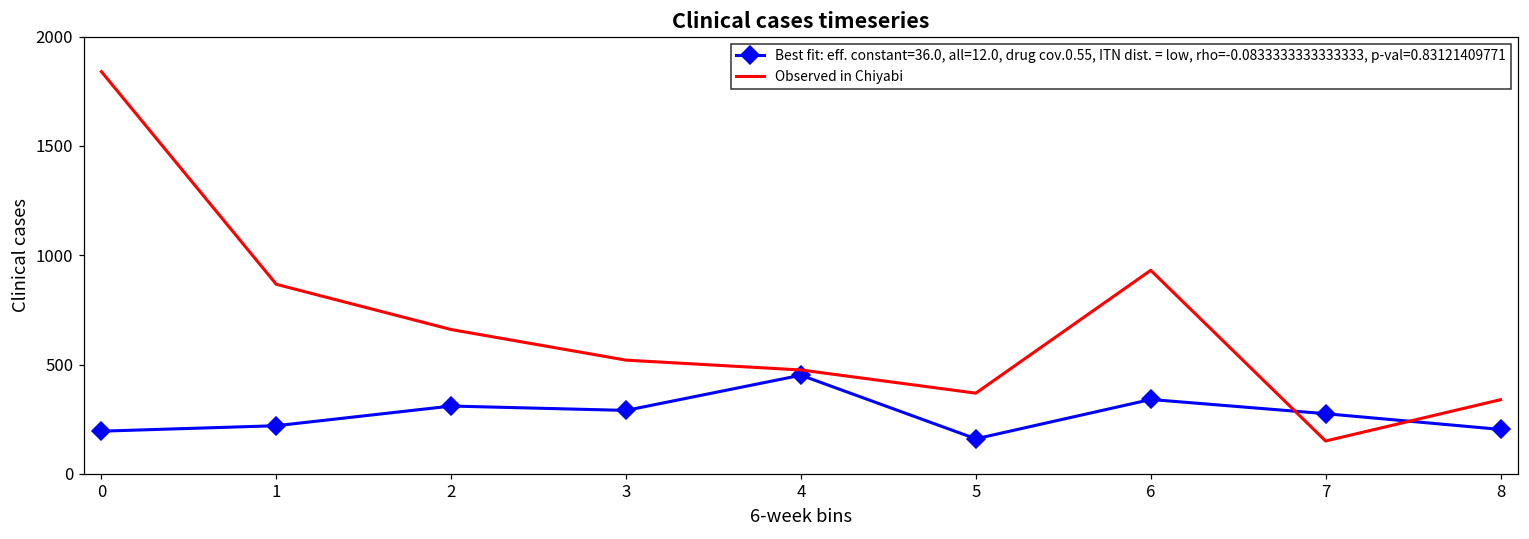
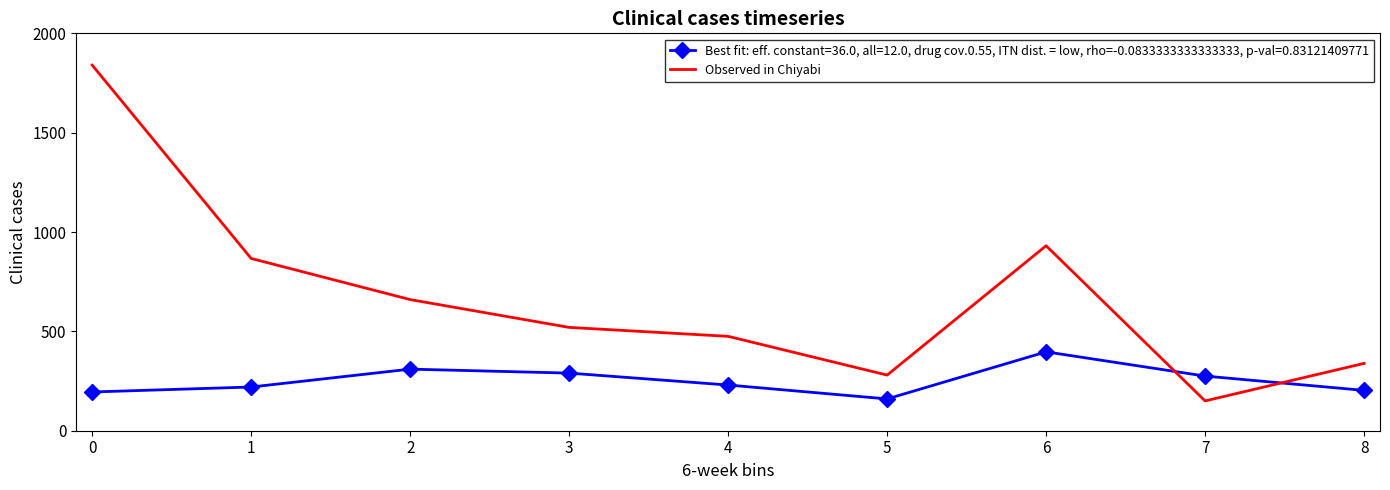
  {
    "Best fit: eff. constant=36.0, all=12.0, drug cov.0.55, ITN dist. = low, rho=-0.0833333333333333, p-val=0.83121409771": {
      "0": 200,
      "1": 220,
      "2": 310,
      "3": 290,
-     "4": 450,
+     "4": 230,
      "5": 160,
-     "6": 340,
+     "6": 400,
      "7": 280,
      "8": 200
    },
    "Observed in Chiyabi": {
      "0": 1840,
      "1": 870,
      "2": 660,
      "3": 520,
      "4": 480,
-     "5": 370,
+     "5": 280,
      "6": 930,
      "7": 150,
      "8": 340
    }
  }
